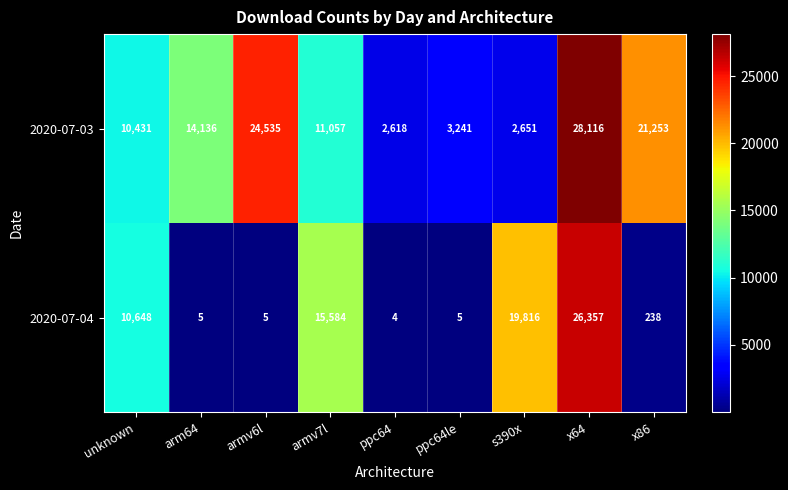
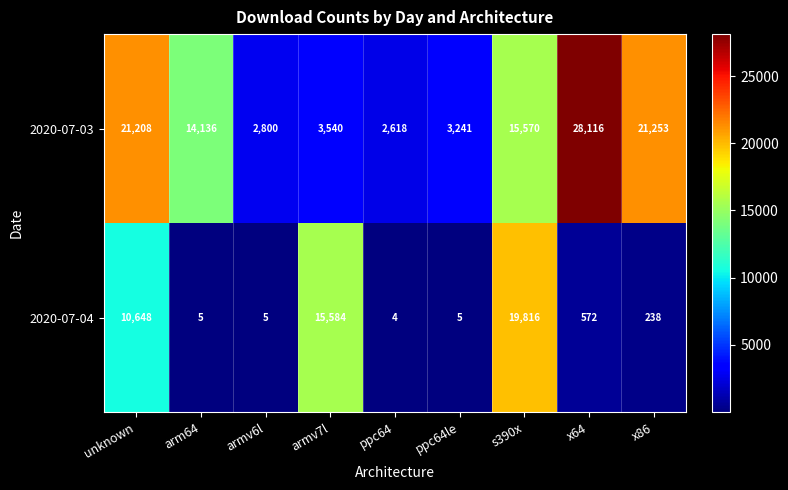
  {
    "2020-07-03": {
-     "unknown": "10,431",
+     "unknown": "21,208",
      "arm64": "14,136",
-     "armv6l": "24,535",
-     "armv7l": "11,057",
+     "armv6l": "2,800",
+     "armv7l": "3,540",
      "ppc64": "2,618",
      "ppc64le": "3,241",
-     "s390x": "2,651",
+     "s390x": "15,570",
      "x64": "28,116",
      "x86": "21,253"
    },
    "2020-07-04": {
      "unknown": "10,648",
      "arm64": "5",
      "armv6l": "5",
      "armv7l": "15,584",
      "ppc64": "4",
      "ppc64le": "5",
      "s390x": "19,816",
-     "x64": "26,357",
+     "x64": "572",
      "x86": "238"
    }
  }
